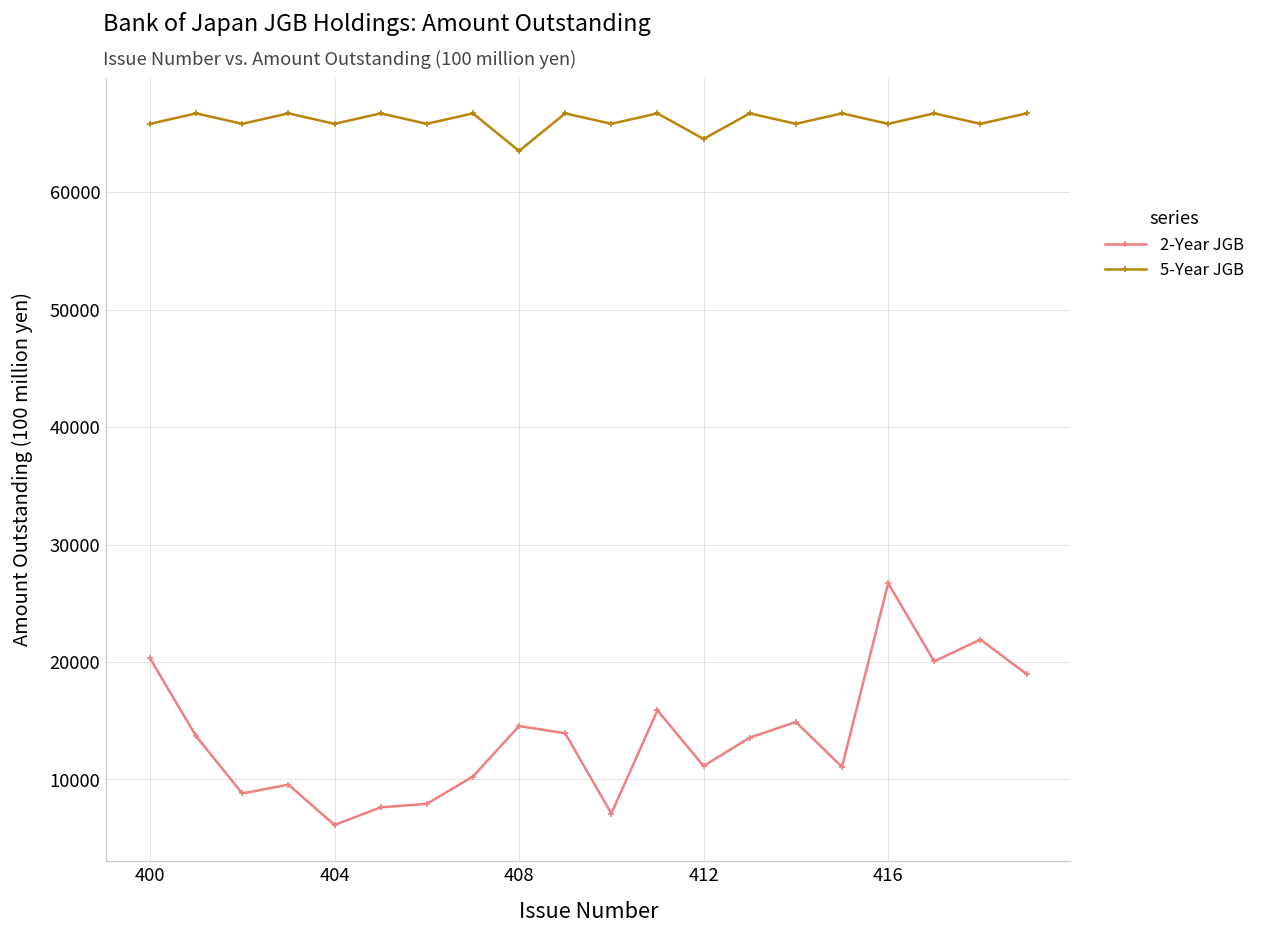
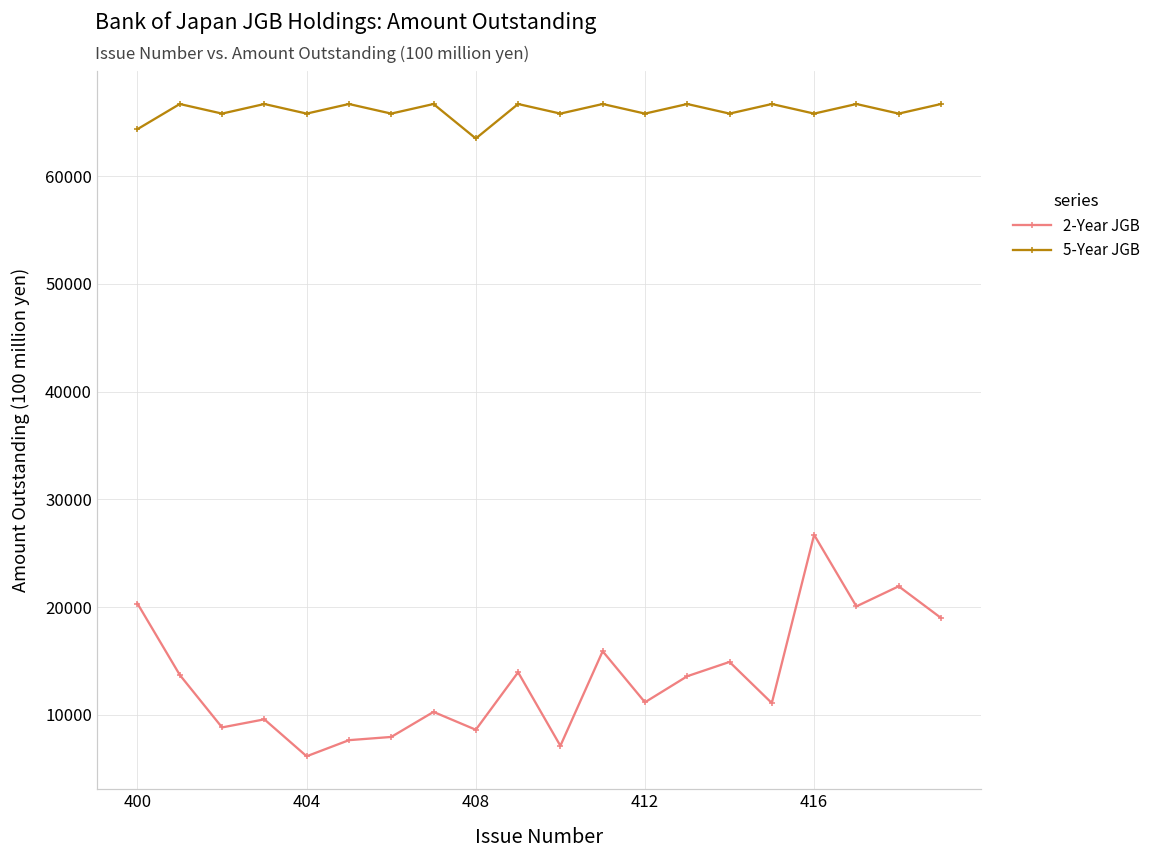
  {
    "2-Year JGB": {
      "400": 20000,
      "404": 6000,
-     "408": 15000,
+     "408": 9000,
      "412": 11000,
      "416": 27000
    },
    "5-Year JGB": {
-     "400": 66000,
+     "400": 64000,
      "404": 66000,
      "408": 64000,
-     "412": 65000,
+     "412": 66000,
      "416": 66000
    }
  }
